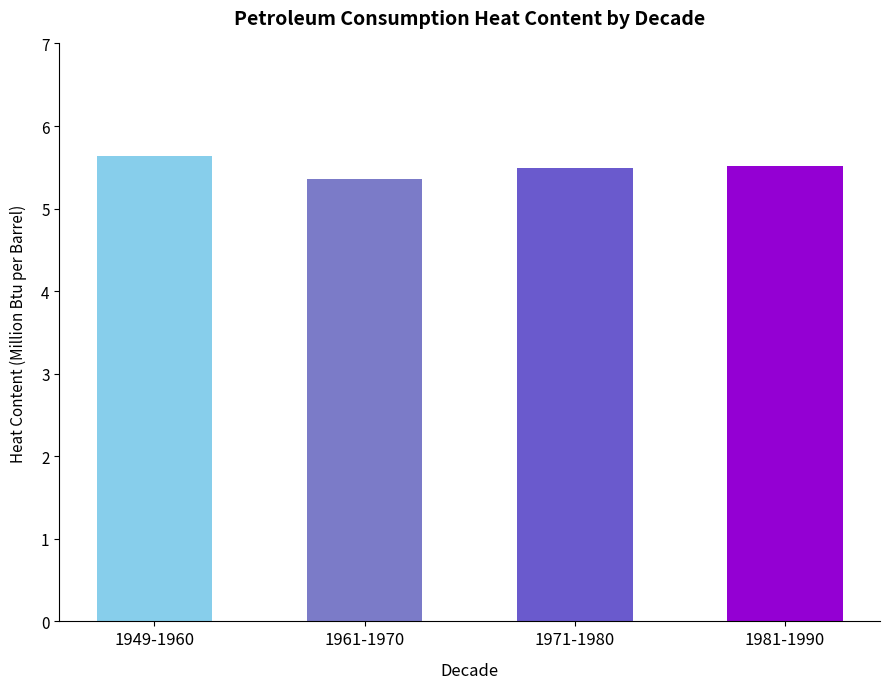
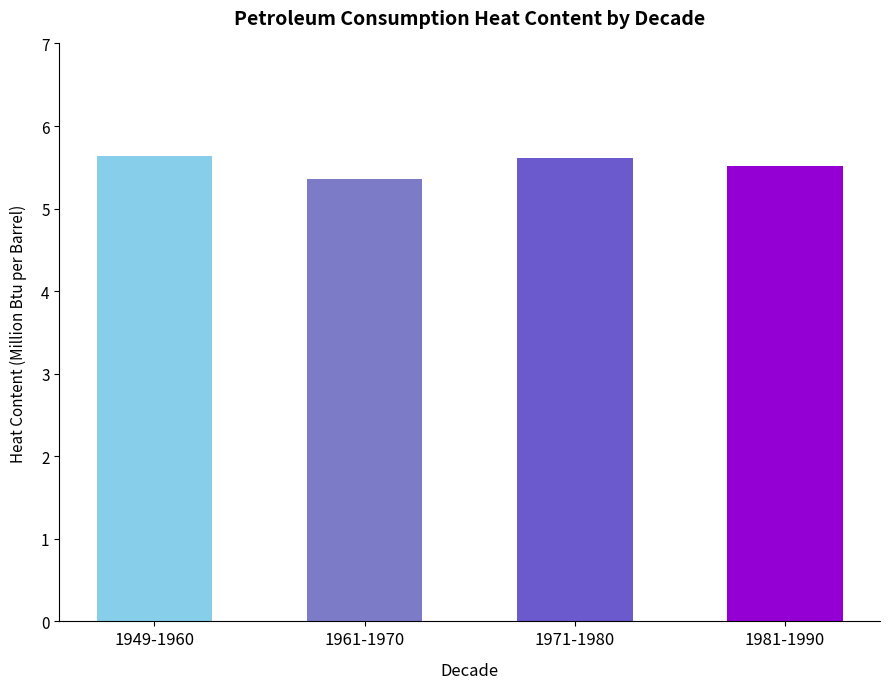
  {
    "1949-1960": 5.6,
    "1961-1970": 5.4,
-   "1971-1980": 5.5,
+   "1971-1980": 5.6,
    "1981-1990": 5.5
  }
